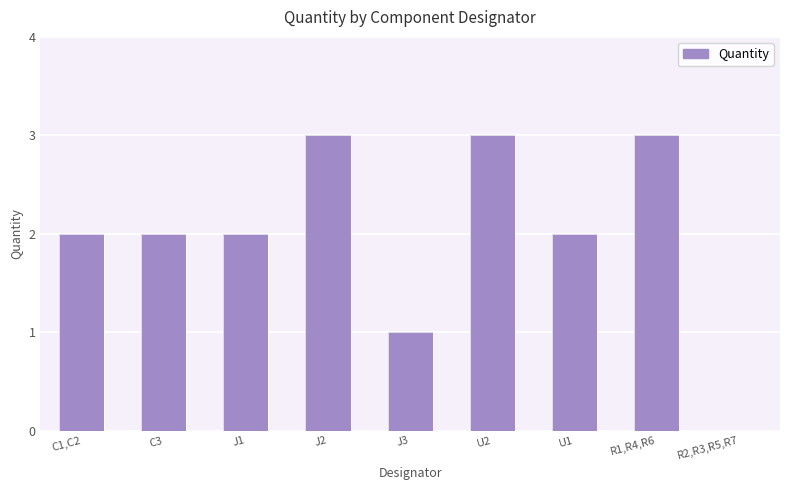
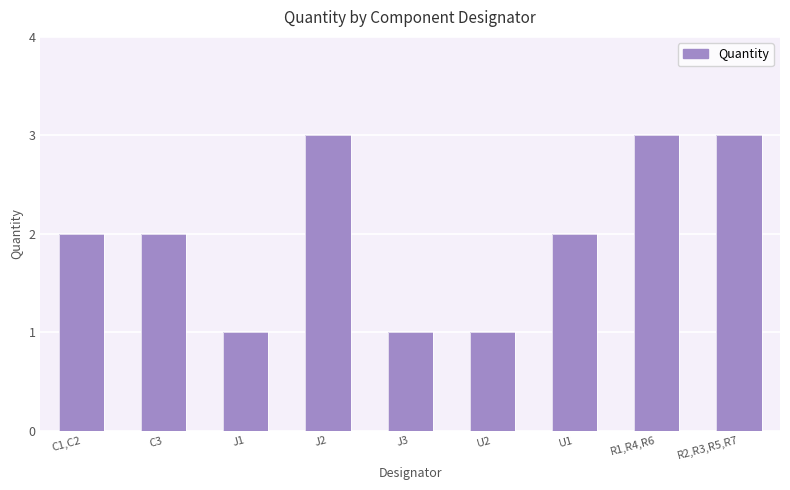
  {
    "C1,C2": 2,
    "C3": 2,
-   "J1": 2,
+   "J1": 1,
    "J2": 3,
    "J3": 1,
-   "U2": 3,
+   "U2": 1,
    "U1": 2,
    "R1,R4,R6": 3,
-   "R2,R3,R5,R7": 0
+   "R2,R3,R5,R7": 3
  }
